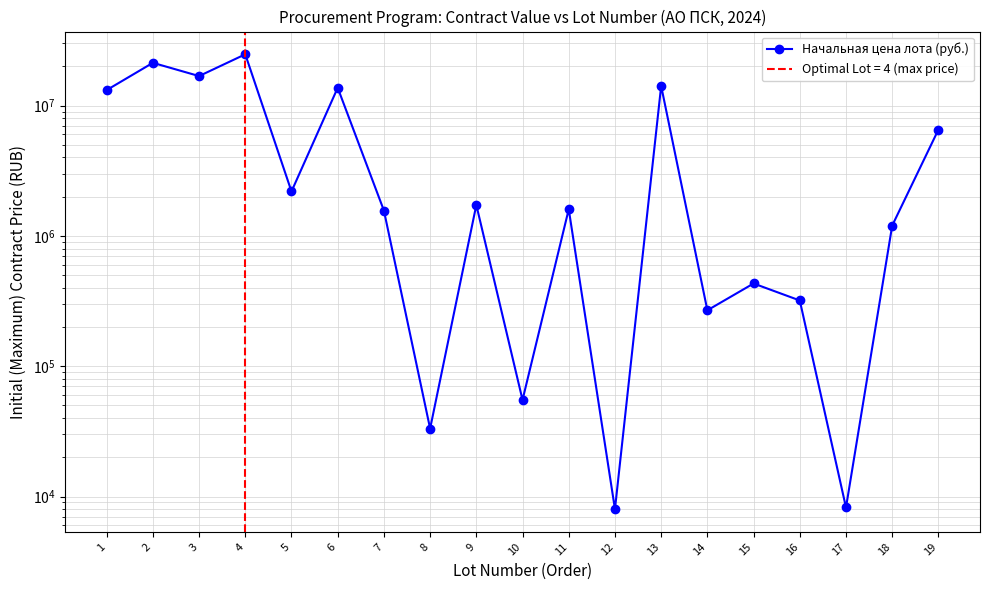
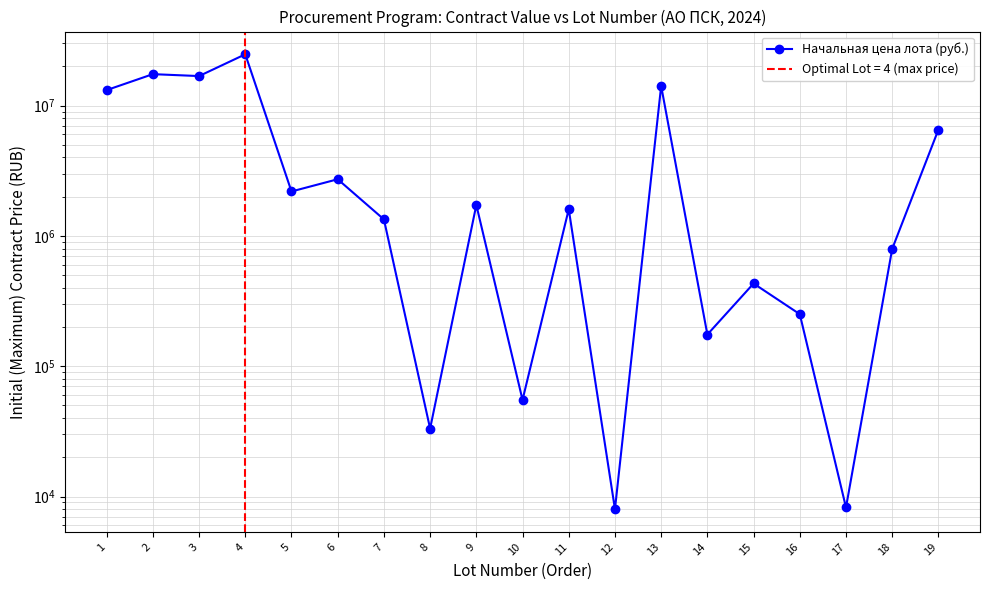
  {
    "1": 13000000,
-   "2": 21000000,
+   "2": 17000000,
    "3": 17000000,
    "4": 25000000,
    "5": 2200000,
-   "6": 14000000,
-   "7": 1600000,
+   "6": 2700000,
+   "7": 1300000,
    "8": 33000,
    "9": 1700000,
    "10": 55000,
    "11": 1600000,
    "12": 8000,
    "13": 14000000,
-   "14": 270000,
+   "14": 180000,
    "15": 430000,
-   "16": 320000,
+   "16": 250000,
    "17": 8000,
-   "18": 1200000,
+   "18": 800000,
    "19": 7000000
  }
